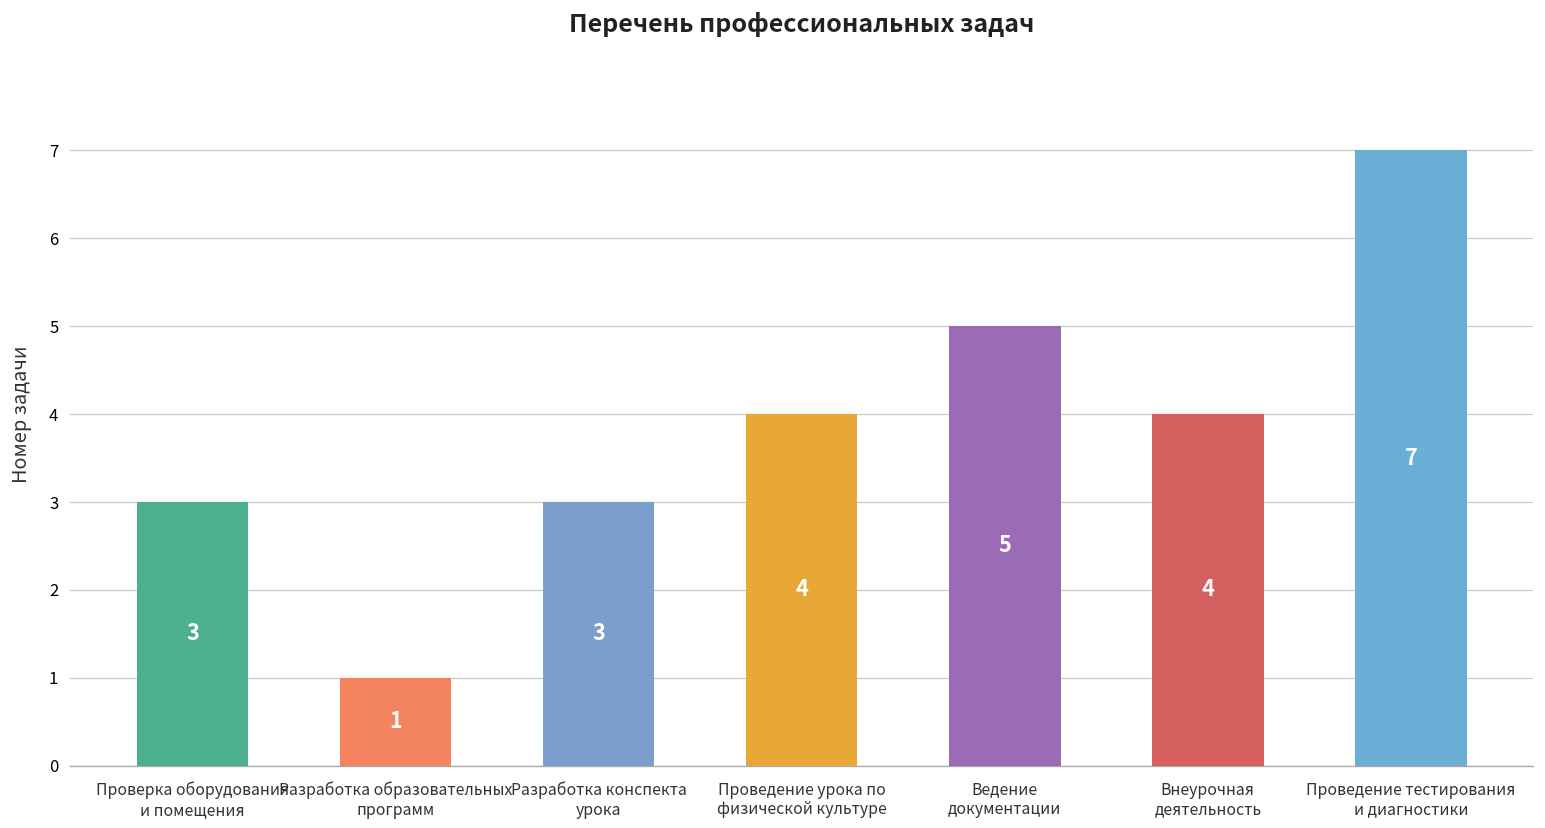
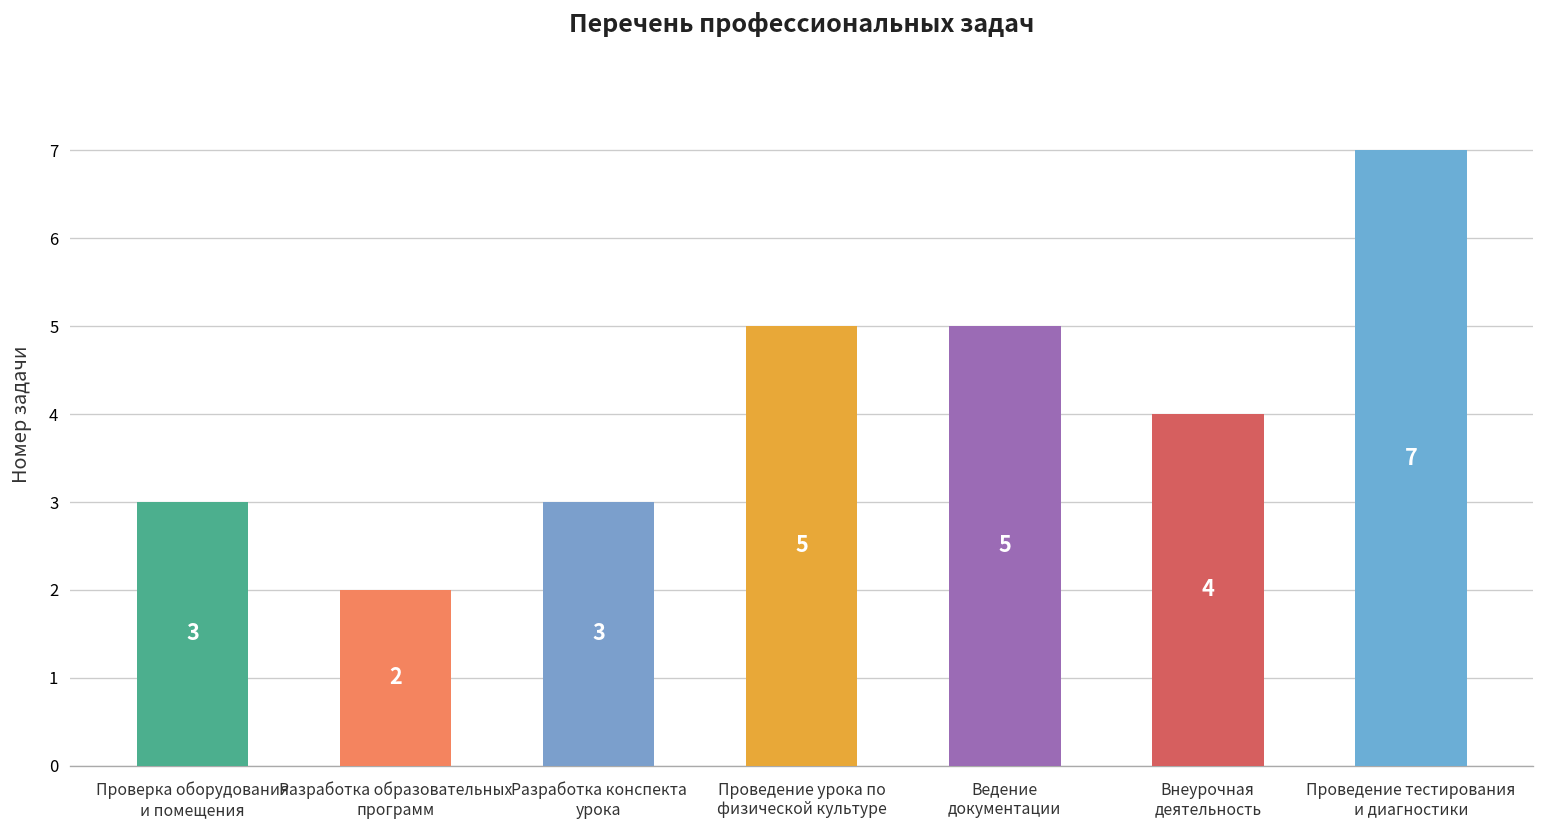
  {
    "Проверка оборудования и помещения": 3,
-   "Разработка образовательных программ": 1,
+   "Разработка образовательных программ": 2,
    "Разработка конспекта урока": 3,
-   "Проведение урока по физической культуре": 4,
+   "Проведение урока по физической культуре": 5,
    "Ведение документации": 5,
    "Внеурочная деятельность": 4,
    "Проведение тестирования и диагностики": 7
  }
